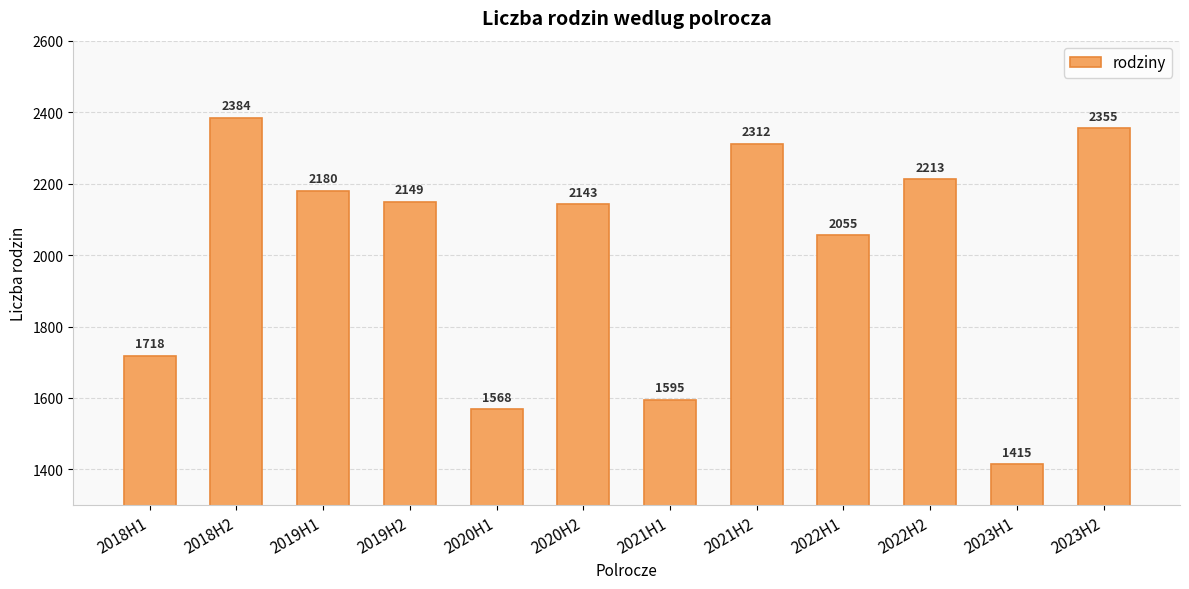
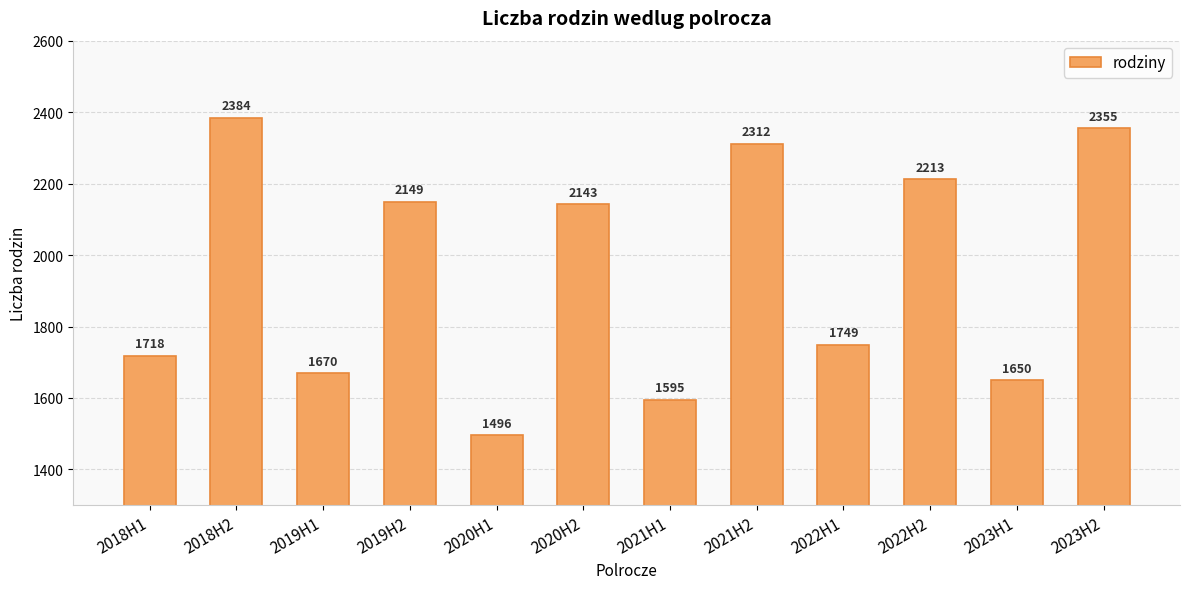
  {
    "2018H1": 1718,
    "2018H2": 2384,
-   "2019H1": 2180,
+   "2019H1": 1670,
    "2019H2": 2149,
-   "2020H1": 1568,
+   "2020H1": 1496,
    "2020H2": 2143,
    "2021H1": 1595,
    "2021H2": 2312,
-   "2022H1": 2055,
+   "2022H1": 1749,
    "2022H2": 2213,
-   "2023H1": 1415,
+   "2023H1": 1650,
    "2023H2": 2355
  }
